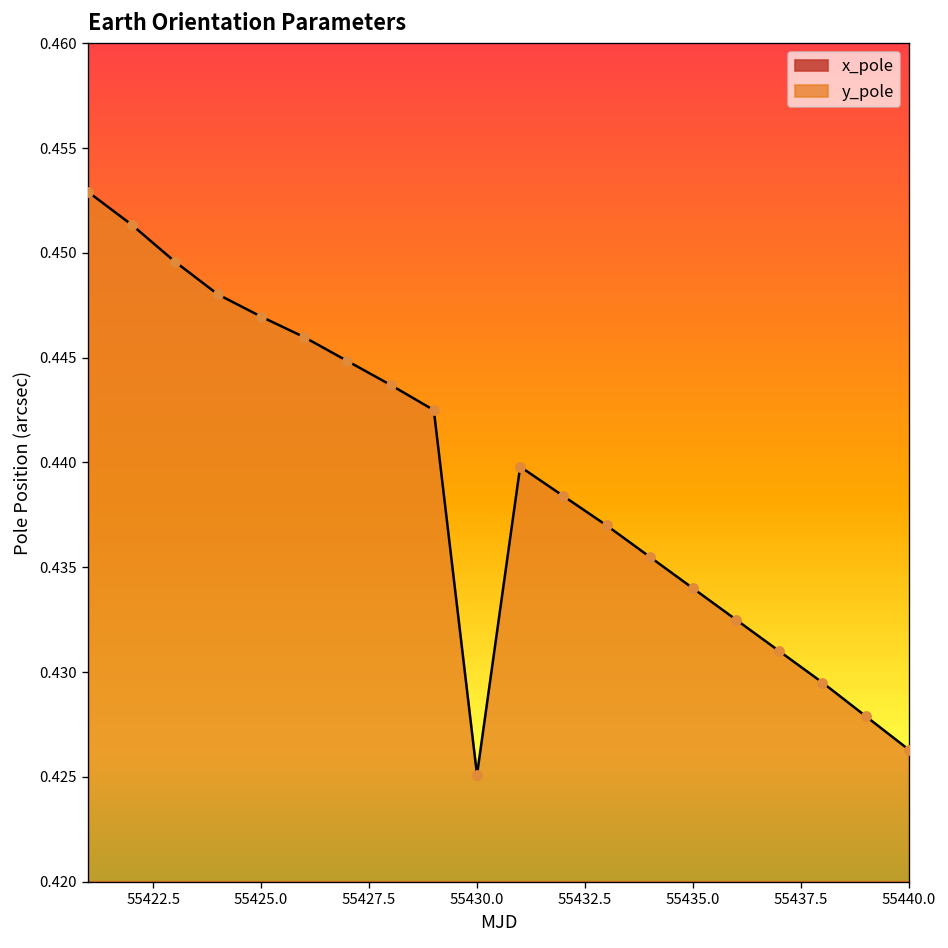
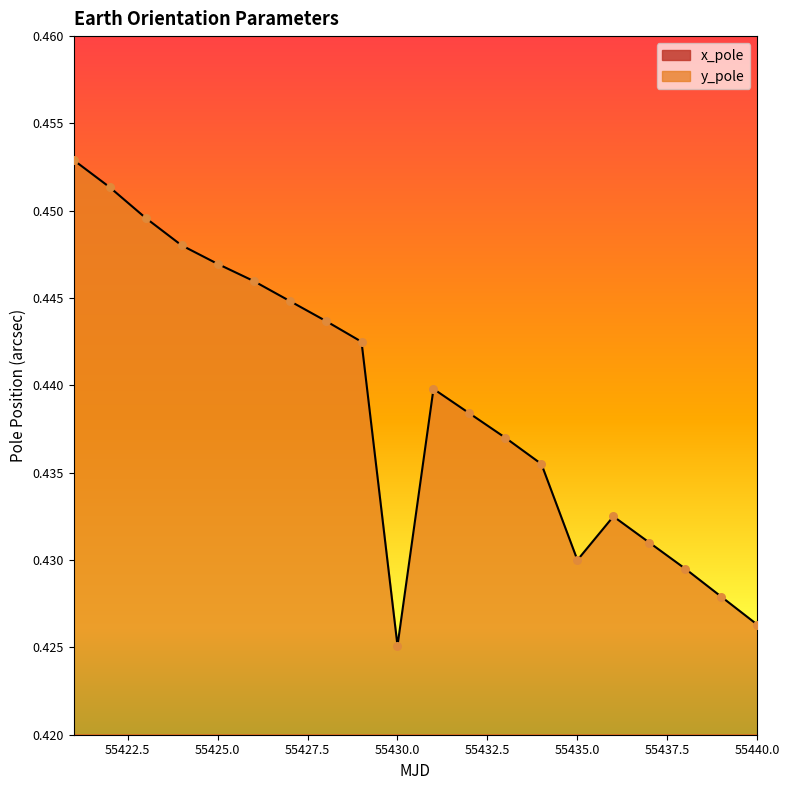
  {
    "y_pole": {
      "55425.0": 0.447,
      "55430.0": 0.425,
-     "55435.0": 0.434,
+     "55435.0": 0.430,
      "55440.0": 0.4263
    }
  }
